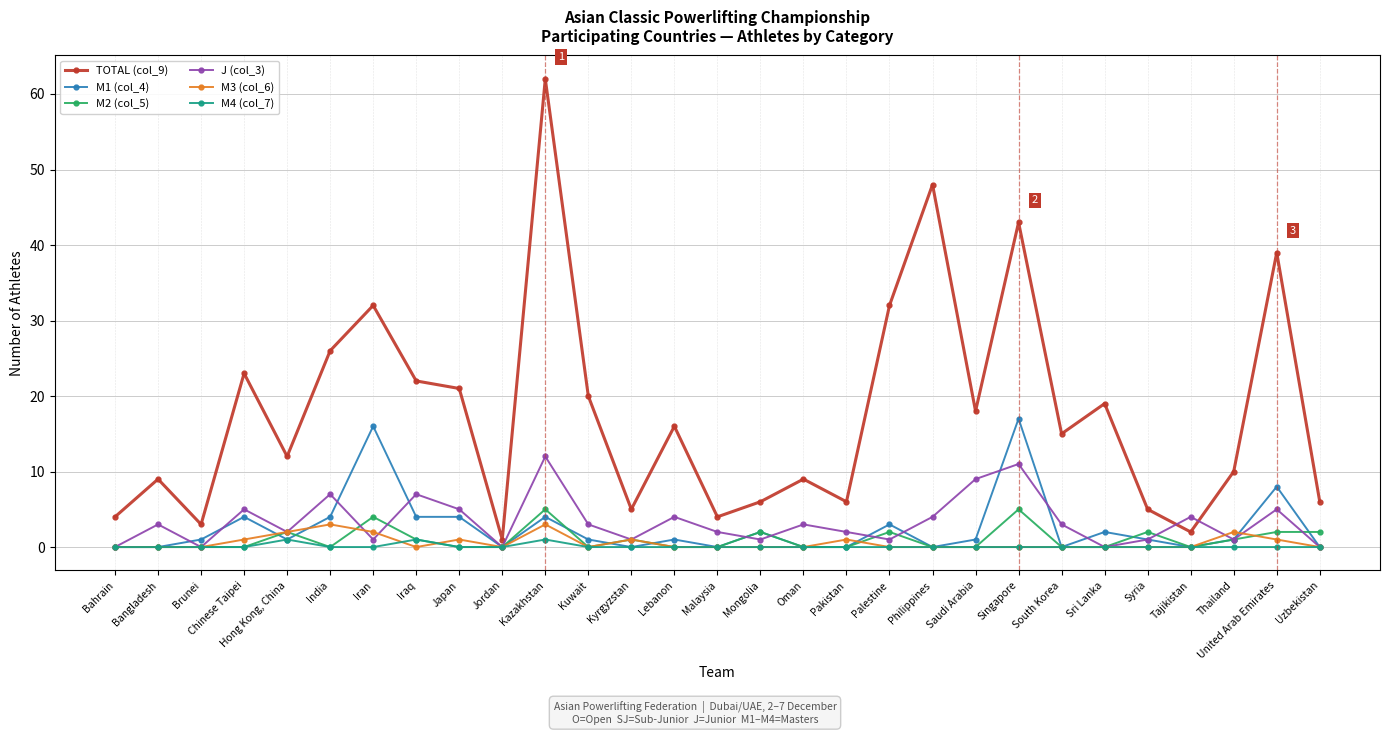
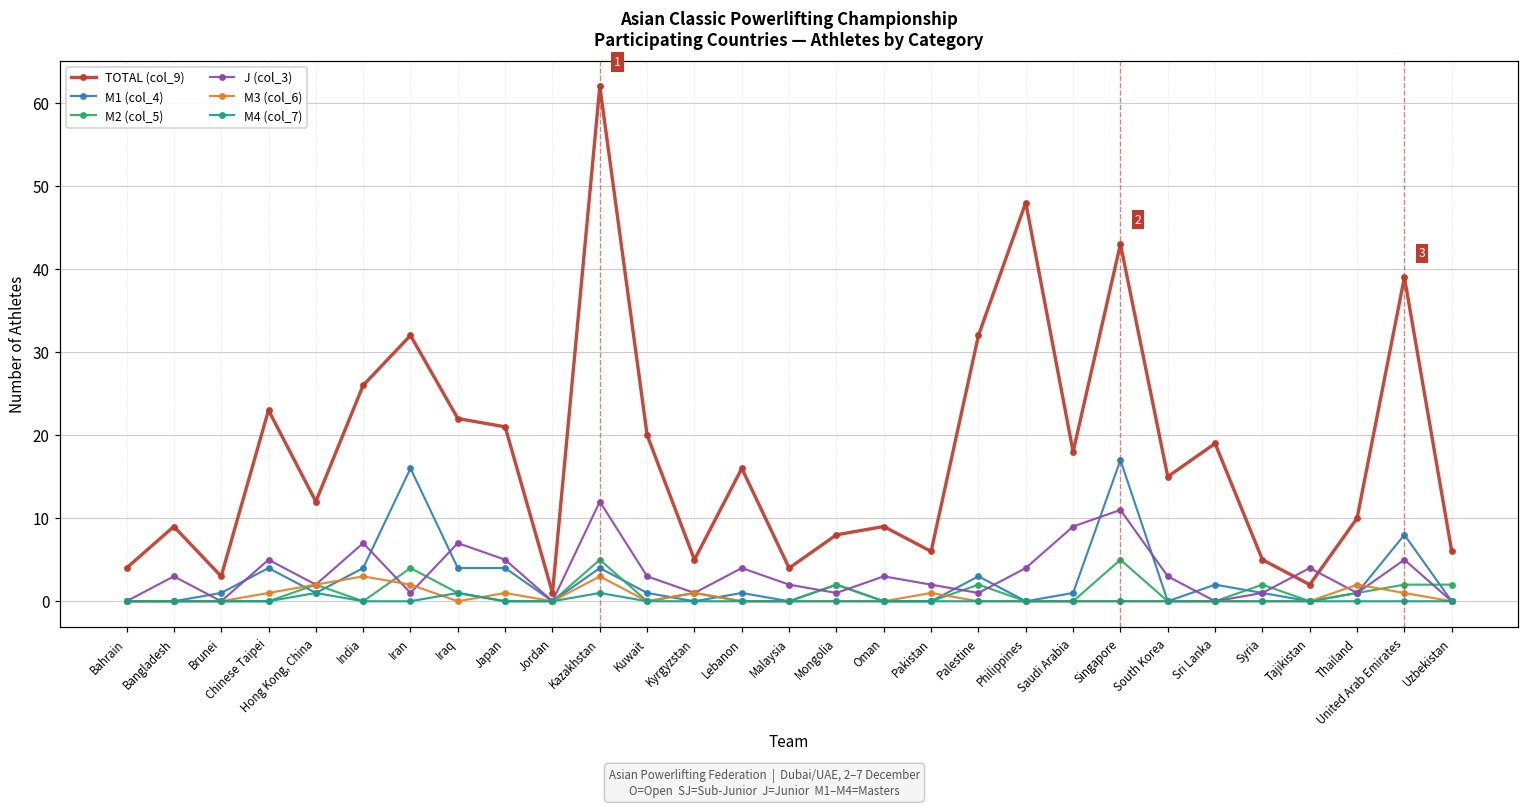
  {
    "TOTAL (col_9)": {
      "Bahrain": 4,
      "Bangladesh": 9,
      "Brunei": 3,
      "Chinese Taipei": 23,
      "Hong Kong, China": 12,
      "India": 26,
      "Iran": 32,
      "Iraq": 22,
      "Japan": 21,
      "Jordan": 1,
      "Kuwait": 20,
      "Kyrgyzstan": 5,
      "Lebanon": 16,
      "Malaysia": 4,
-     "Mongolia": 6,
+     "Mongolia": 8,
      "Oman": 9,
      "Pakistan": 6,
      "Palestine": 32,
      "Philippines": 48,
      "Saudi Arabia": 18,
      "South Korea": 15,
      "Sri Lanka": 19,
      "Syria": 5,
      "Tajikistan": 2,
      "Thailand": 10,
      "Uzbekistan": 6
    },
    "M1 (col_4)": {
      "Brunei": 1,
      "Chinese Taipei": 4,
      "India": 4,
      "Iran": 16,
      "Iraq": 4,
      "Japan": 4,
      "Kazakhstan": 4,
      "Kuwait": 1,
      "Lebanon": 1,
      "Palestine": 3,
      "Saudi Arabia": 1,
      "Singapore": 17,
      "Sri Lanka": 2,
      "United Arab Emirates": 8
    },
    "J (col_3)": {
      "Bangladesh": 3,
      "Chinese Taipei": 5,
      "India": 7,
      "Iran": 1,
      "Iraq": 7,
      "Japan": 5,
      "Kazakhstan": 12,
      "Kuwait": 3,
      "Lebanon": 4,
      "Malaysia": 2,
      "Mongolia": 1,
      "Oman": 3,
      "Pakistan": 2,
      "Palestine": 1,
      "Philippines": 4,
      "Saudi Arabia": 9,
      "Singapore": 11,
      "South Korea": 3,
      "Tajikistan": 4,
      "United Arab Emirates": 5
    },
    "M3 (col_6)": {
      "Chinese Taipei": 1,
      "India": 3,
      "Iran": 2,
      "Iraq": 0,
      "Japan": 1,
      "Kazakhstan": 3,
      "Pakistan": 1,
      "Thailand": 2,
      "United Arab Emirates": 1
    }
  }
